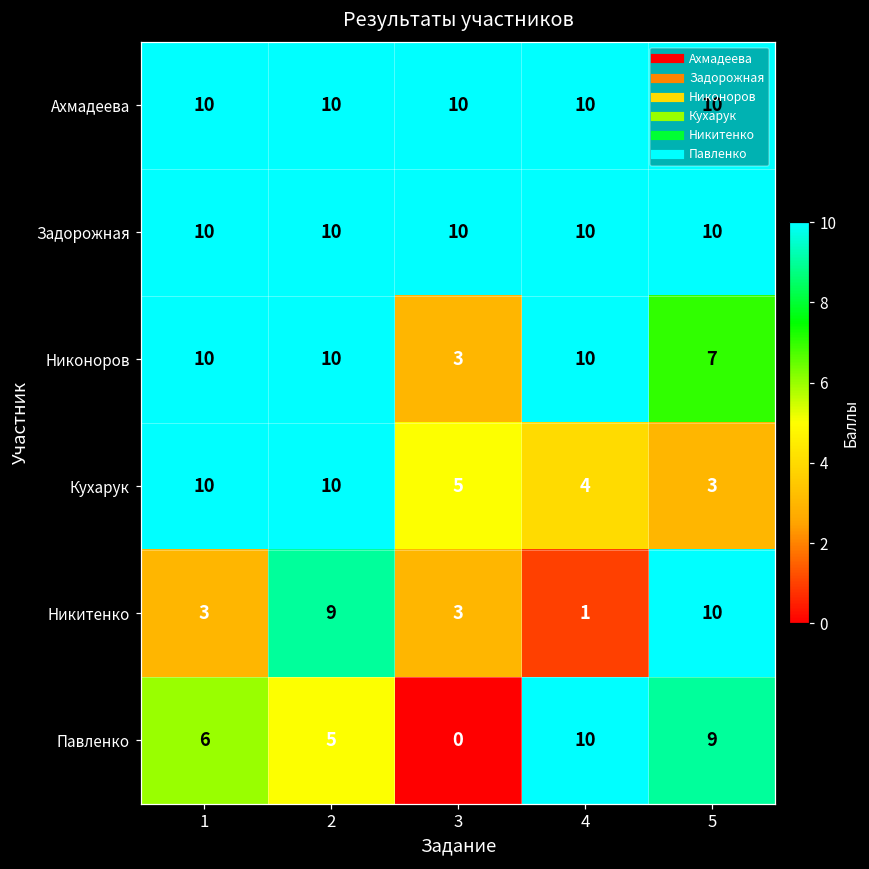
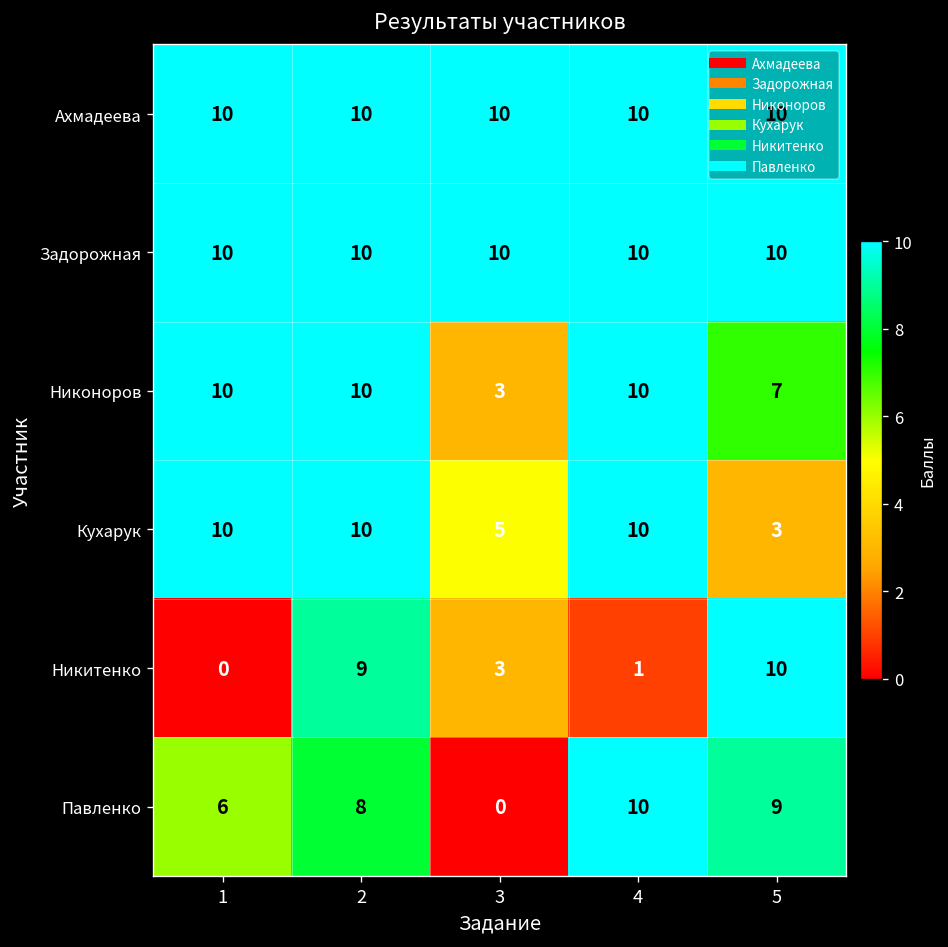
  {
    "Ахмадеева": {
      "1": 10,
      "2": 10,
      "3": 10,
      "4": 10
    },
    "Задорожная": {
      "1": 10,
      "2": 10,
      "3": 10,
      "4": 10,
      "5": 10
    },
    "Никоноров": {
      "1": 10,
      "2": 10,
      "3": 3,
      "4": 10,
      "5": 7
    },
    "Кухарук": {
      "1": 10,
      "2": 10,
      "3": 5,
-     "4": 4,
+     "4": 10,
      "5": 3
    },
    "Никитенко": {
-     "1": 3,
+     "1": 0,
      "2": 9,
      "3": 3,
      "4": 1,
      "5": 10
    },
    "Павленко": {
      "1": 6,
-     "2": 5,
+     "2": 8,
      "3": 0,
      "4": 10,
      "5": 9
    }
  }
